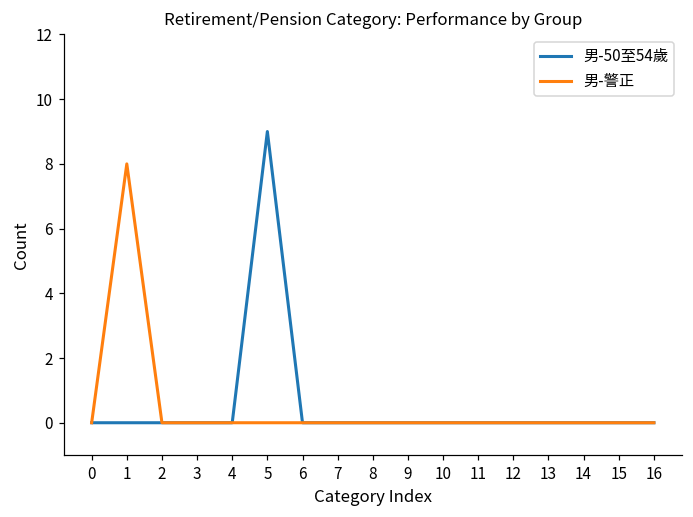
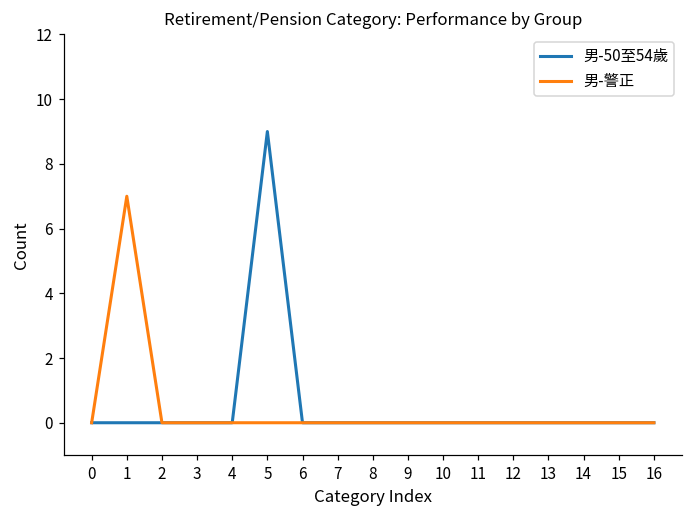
  {
    "男-50至54歲": {
      "1": 0,
      "5": 9
    },
    "男-警正": {
-     "1": 8,
+     "1": 7,
      "5": 0
    }
  }
